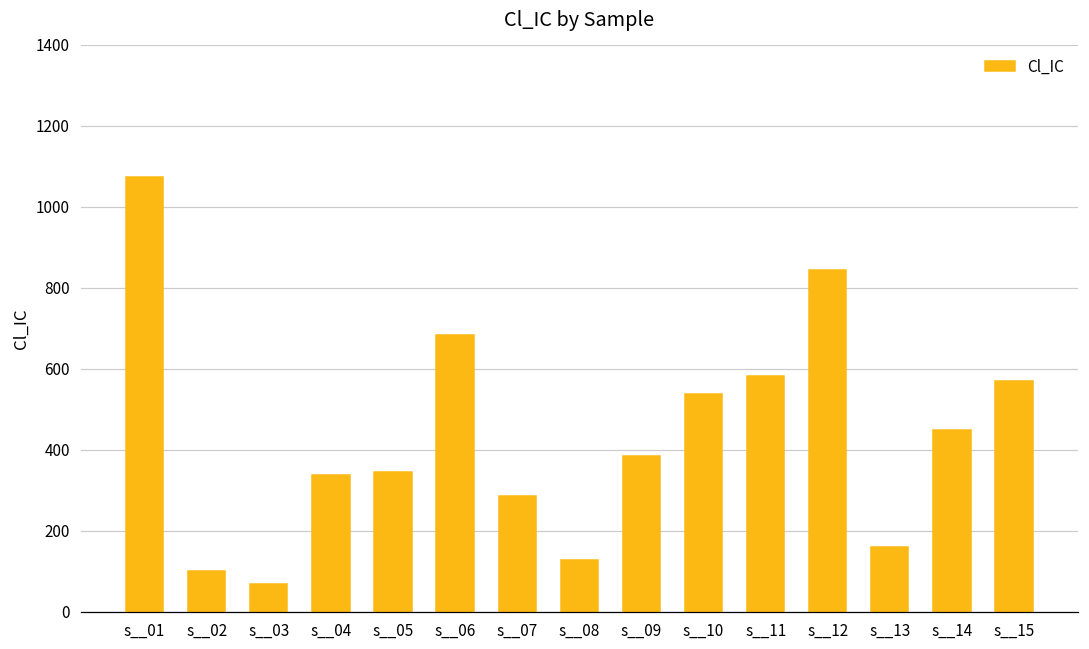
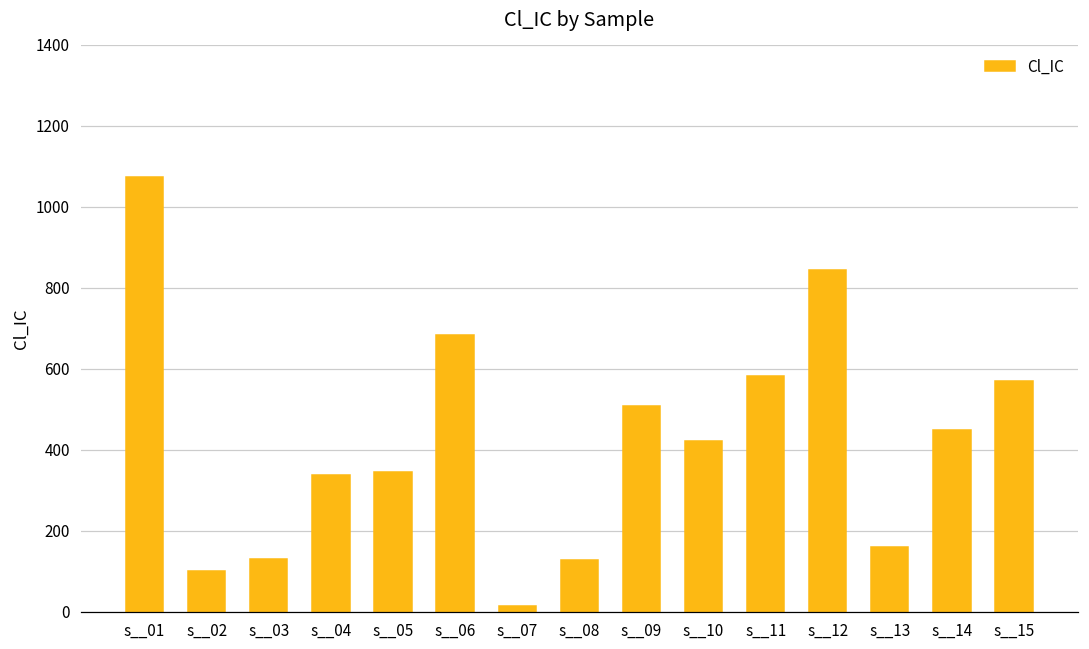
  {
    "s__01": 1070,
    "s__02": 100,
-   "s__03": 70,
+   "s__03": 130,
    "s__04": 340,
    "s__05": 350,
    "s__06": 680,
-   "s__07": 290,
+   "s__07": 20,
    "s__08": 130,
-   "s__09": 380,
-   "s__10": 540,
+   "s__09": 510,
+   "s__10": 420,
    "s__11": 580,
    "s__12": 840,
    "s__13": 160,
    "s__14": 450,
    "s__15": 570
  }
